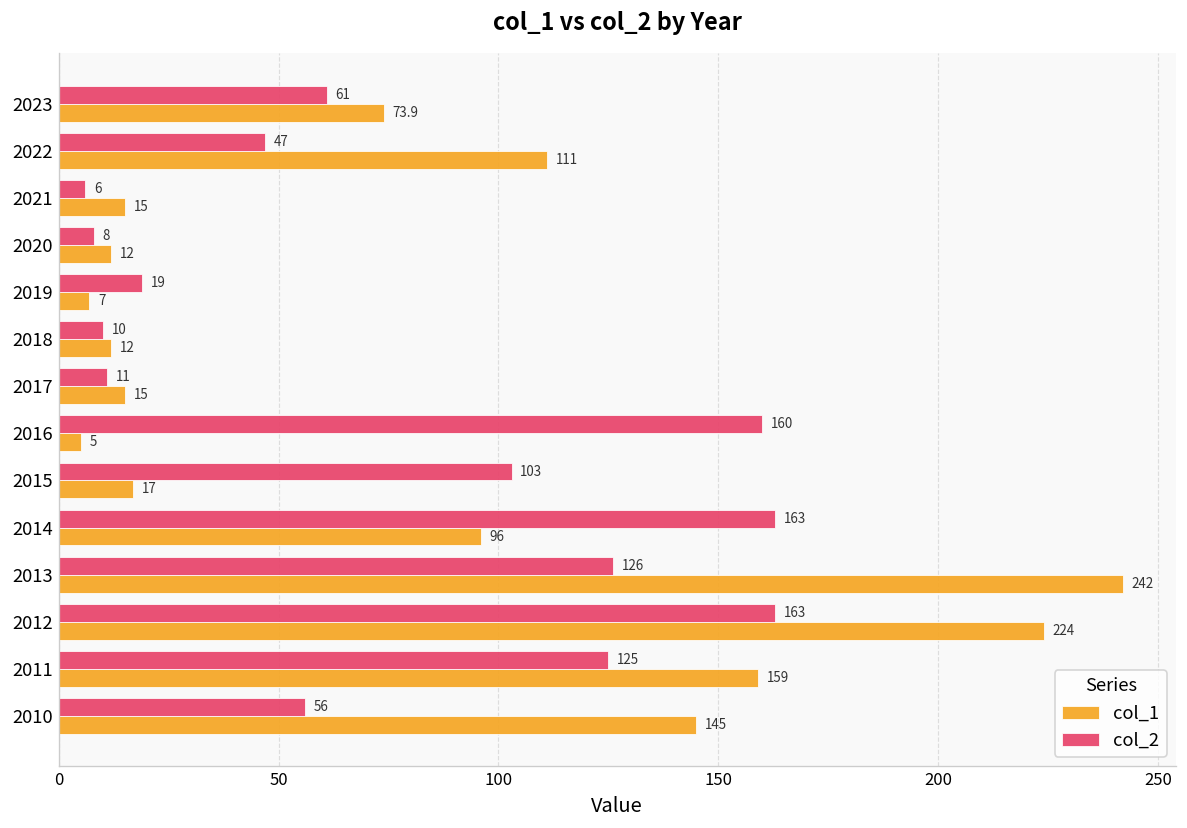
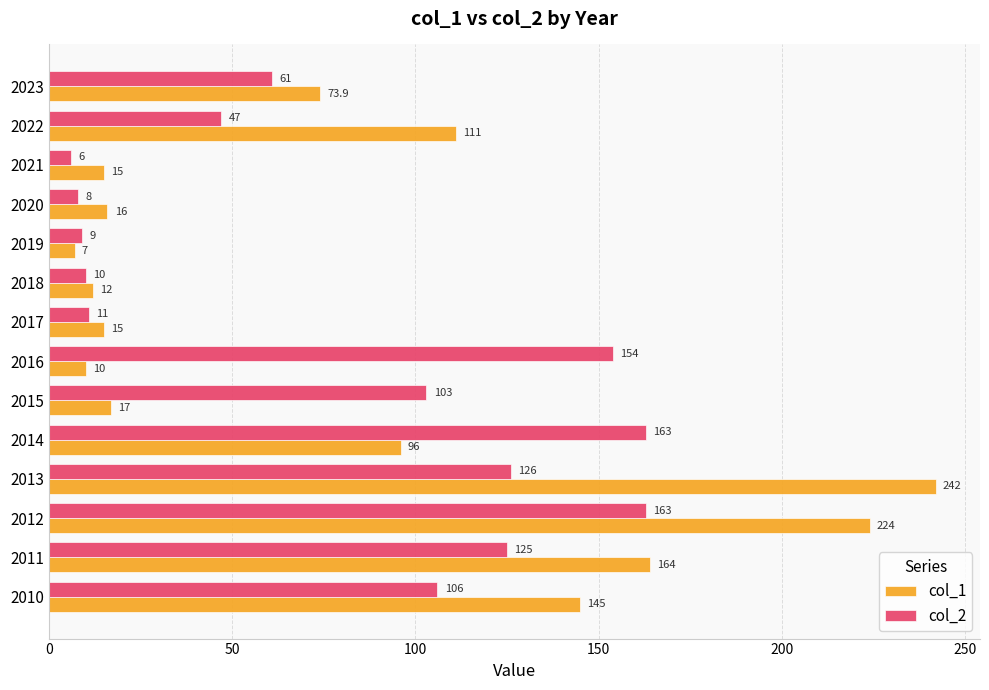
  {
    "col_1": {
      "2023": 73.9,
      "2022": 111,
      "2021": 15,
-     "2020": 12,
+     "2020": 16,
      "2019": 7,
      "2018": 12,
      "2017": 15,
-     "2016": 5,
+     "2016": 10,
      "2015": 17,
      "2014": 96,
      "2013": 242,
      "2012": 224,
-     "2011": 159,
+     "2011": 164,
      "2010": 145
    },
    "col_2": {
      "2023": 61,
      "2022": 47,
      "2021": 6,
      "2020": 8,
-     "2019": 19,
+     "2019": 9,
      "2018": 10,
      "2017": 11,
-     "2016": 160,
+     "2016": 154,
      "2015": 103,
      "2014": 163,
      "2013": 126,
      "2012": 163,
      "2011": 125,
-     "2010": 56
+     "2010": 106
    }
  }
